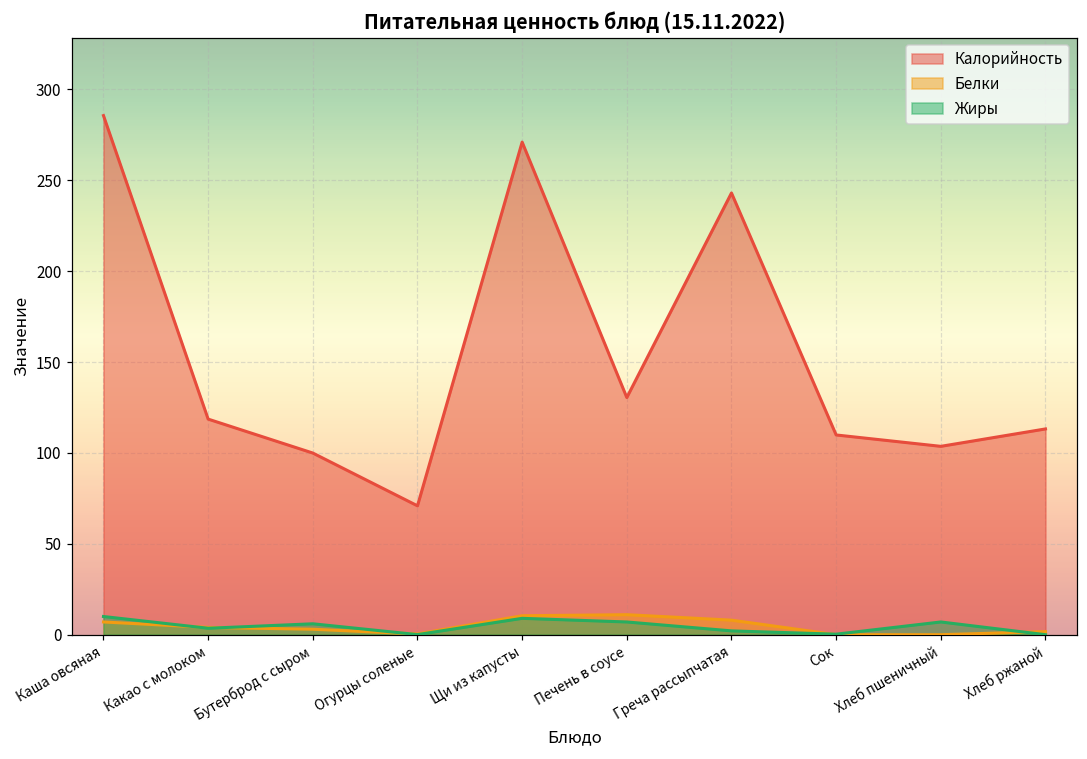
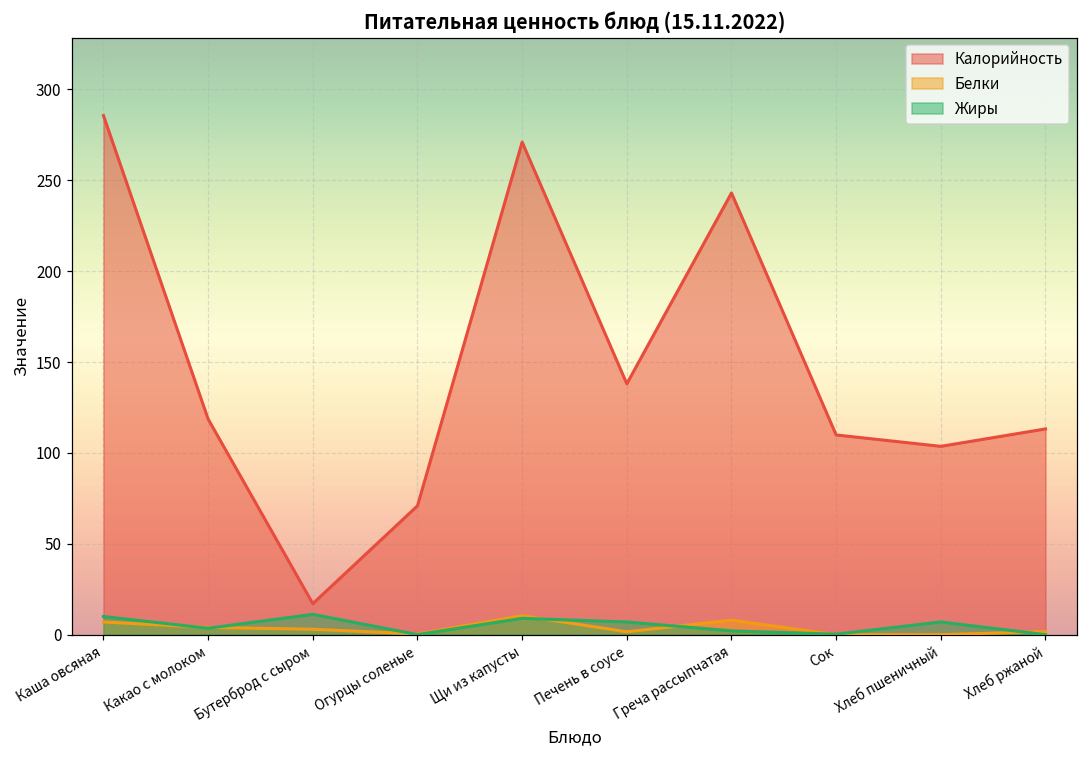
  {
    "Калорийность": {
      "Каша овсяная": 286,
      "Какао с молоком": 119,
-     "Бутерброд с сыром": 100,
+     "Бутерброд с сыром": 17,
      "Огурцы соленые": 71,
      "Щи из капусты": 271,
-     "Печень в соусе": 130,
+     "Печень в соусе": 138,
      "Греча рассыпчатая": 243,
      "Сок": 110,
      "Хлеб пшеничный": 104,
      "Хлеб ржаной": 113
    },
    "Белки": {
      "Каша овсяная": 7,
      "Бутерброд с сыром": 3,
-     "Печень в соусе": 11,
+     "Печень в соусе": 2,
      "Греча рассыпчатая": 8,
      "Хлеб пшеничный": 0,
      "Хлеб ржаной": 2
    },
    "Жиры": {
      "Каша овсяная": 10,
-     "Бутерброд с сыром": 6,
+     "Бутерброд с сыром": 11,
      "Печень в соусе": 7,
      "Греча рассыпчатая": 2,
      "Хлеб пшеничный": 7,
      "Хлеб ржаной": 0
    }
  }
